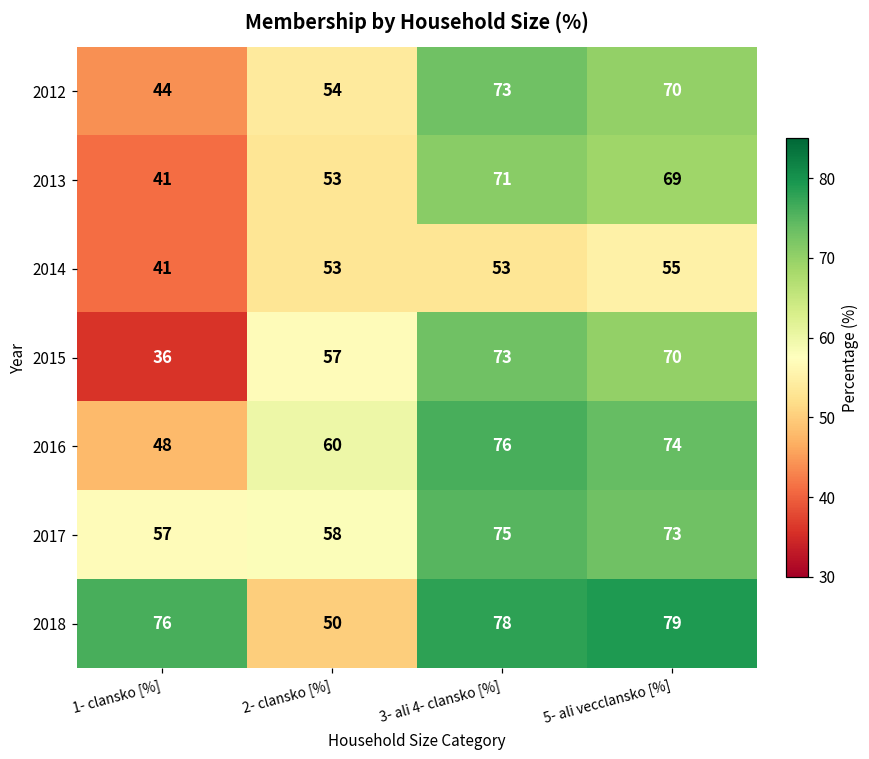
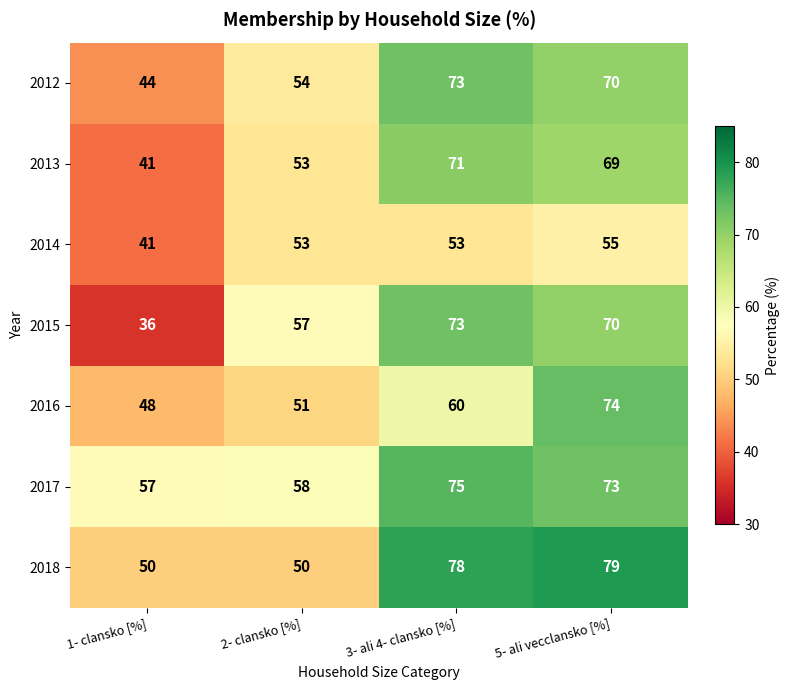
  {
    "2012": {
      "1- clansko [%]": 44,
      "2- clansko [%]": 54,
      "3- ali 4- clansko [%]": 73,
      "5- ali vecclansko [%]": 70
    },
    "2013": {
      "1- clansko [%]": 41,
      "2- clansko [%]": 53,
      "3- ali 4- clansko [%]": 71,
      "5- ali vecclansko [%]": 69
    },
    "2014": {
      "1- clansko [%]": 41,
      "2- clansko [%]": 53,
      "3- ali 4- clansko [%]": 53,
      "5- ali vecclansko [%]": 55
    },
    "2015": {
      "1- clansko [%]": 36,
      "2- clansko [%]": 57,
      "3- ali 4- clansko [%]": 73,
      "5- ali vecclansko [%]": 70
    },
    "2016": {
      "1- clansko [%]": 48,
-     "2- clansko [%]": 60,
-     "3- ali 4- clansko [%]": 76,
+     "2- clansko [%]": 51,
+     "3- ali 4- clansko [%]": 60,
      "5- ali vecclansko [%]": 74
    },
    "2017": {
      "1- clansko [%]": 57,
      "2- clansko [%]": 58,
      "3- ali 4- clansko [%]": 75,
      "5- ali vecclansko [%]": 73
    },
    "2018": {
-     "1- clansko [%]": 76,
+     "1- clansko [%]": 50,
      "2- clansko [%]": 50,
      "3- ali 4- clansko [%]": 78,
      "5- ali vecclansko [%]": 79
    }
  }
